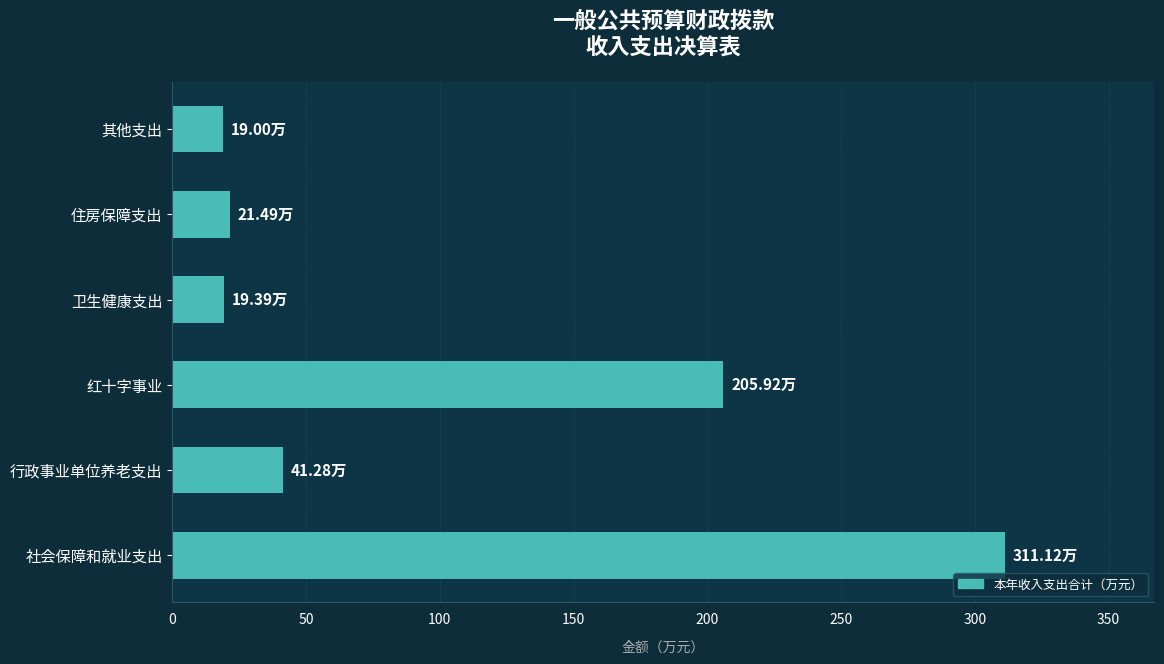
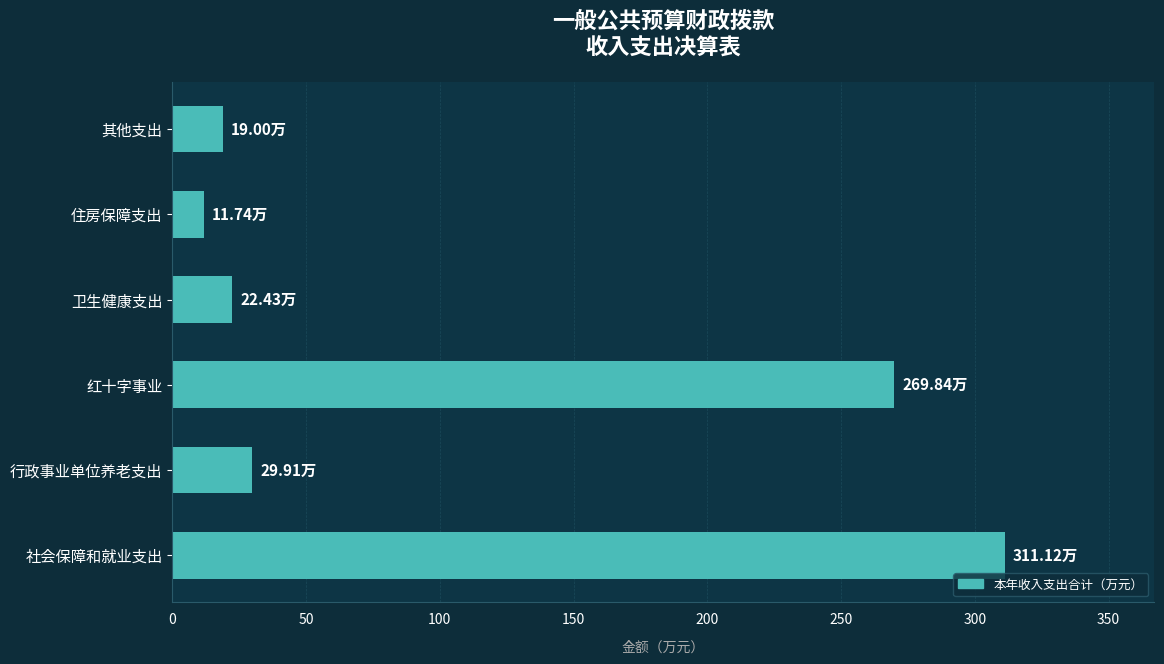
  {
    "其他支出": "19.00万",
-   "住房保障支出": "21.49万",
-   "卫生健康支出": "19.39万",
-   "红十字事业": "205.92万",
-   "行政事业单位养老支出": "41.28万",
+   "住房保障支出": "11.74万",
+   "卫生健康支出": "22.43万",
+   "红十字事业": "269.84万",
+   "行政事业单位养老支出": "29.91万",
    "社会保障和就业支出": "311.12万"
  }
